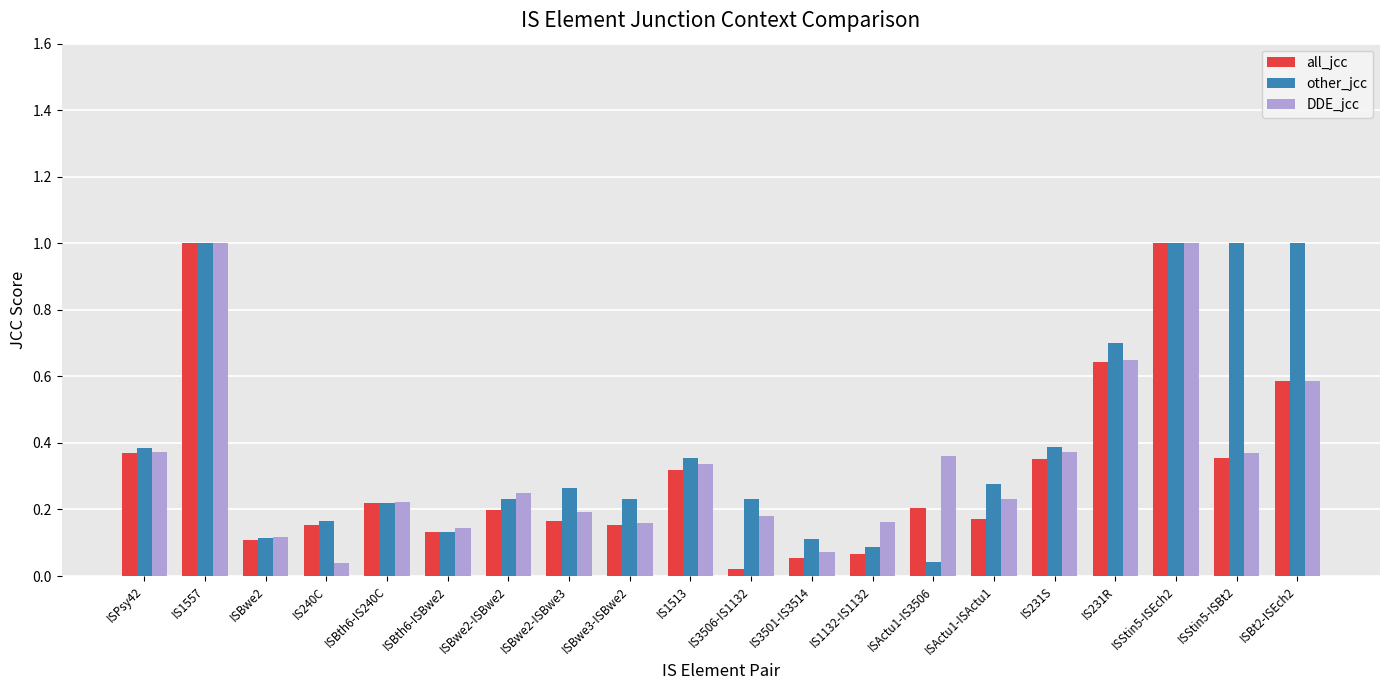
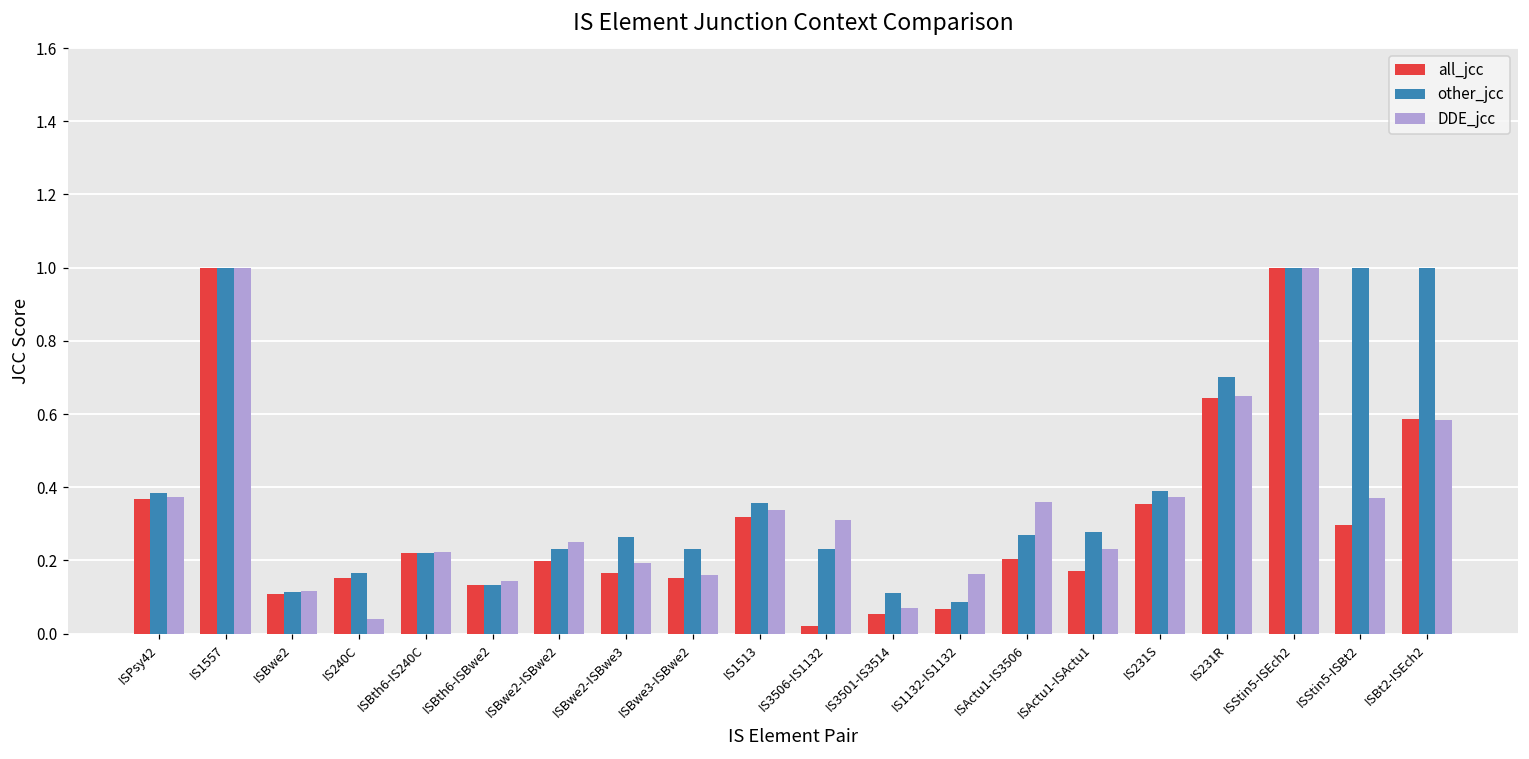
  {
    "all_jcc": {
      "ISPsy42": 0.37,
      "IS1557": 1.00,
      "ISBwe2": 0.11,
      "IS240C": 0.15,
      "ISBth6-IS240C": 0.22,
      "ISBth6-ISBwe2": 0.13,
      "ISBwe2-ISBwe2": 0.20,
      "ISBwe2-ISBwe3": 0.17,
      "ISBwe3-ISBwe2": 0.15,
      "IS1513": 0.32,
      "IS3506-IS1132": 0.02,
      "IS3501-IS3514": 0.06,
      "IS1132-IS1132": 0.07,
      "ISActu1-IS3506": 0.20,
      "ISActu1-ISActu1": 0.17,
      "IS231S": 0.35,
      "IS231R": 0.64,
      "ISStin5-ISEch2": 1.00,
-     "ISStin5-ISBt2": 0.35,
+     "ISStin5-ISBt2": 0.30,
      "ISBt2-ISEch2": 0.59
    },
    "other_jcc": {
      "ISPsy42": 0.39,
      "IS1557": 1.00,
      "ISBwe2": 0.11,
      "IS240C": 0.17,
      "ISBth6-IS240C": 0.22,
      "ISBth6-ISBwe2": 0.13,
      "ISBwe2-ISBwe2": 0.23,
      "ISBwe2-ISBwe3": 0.26,
      "ISBwe3-ISBwe2": 0.23,
      "IS1513": 0.36,
      "IS3506-IS1132": 0.23,
      "IS3501-IS3514": 0.11,
      "IS1132-IS1132": 0.09,
-     "ISActu1-IS3506": 0.04,
+     "ISActu1-IS3506": 0.27,
      "ISActu1-ISActu1": 0.28,
      "IS231S": 0.39,
      "IS231R": 0.70,
      "ISStin5-ISEch2": 1.00,
      "ISStin5-ISBt2": 1.00,
      "ISBt2-ISEch2": 1.00
    },
    "DDE_jcc": {
      "ISPsy42": 0.37,
      "IS1557": 1.00,
      "ISBwe2": 0.12,
      "IS240C": 0.04,
      "ISBth6-IS240C": 0.22,
      "ISBth6-ISBwe2": 0.14,
      "ISBwe2-ISBwe2": 0.25,
      "ISBwe2-ISBwe3": 0.19,
      "ISBwe3-ISBwe2": 0.16,
      "IS1513": 0.34,
-     "IS3506-IS1132": 0.18,
+     "IS3506-IS1132": 0.31,
      "IS3501-IS3514": 0.07,
      "IS1132-IS1132": 0.16,
      "ISActu1-IS3506": 0.36,
      "ISActu1-ISActu1": 0.23,
      "IS231S": 0.37,
      "IS231R": 0.65,
      "ISStin5-ISEch2": 1.00,
      "ISStin5-ISBt2": 0.37,
      "ISBt2-ISEch2": 0.59
    }
  }
